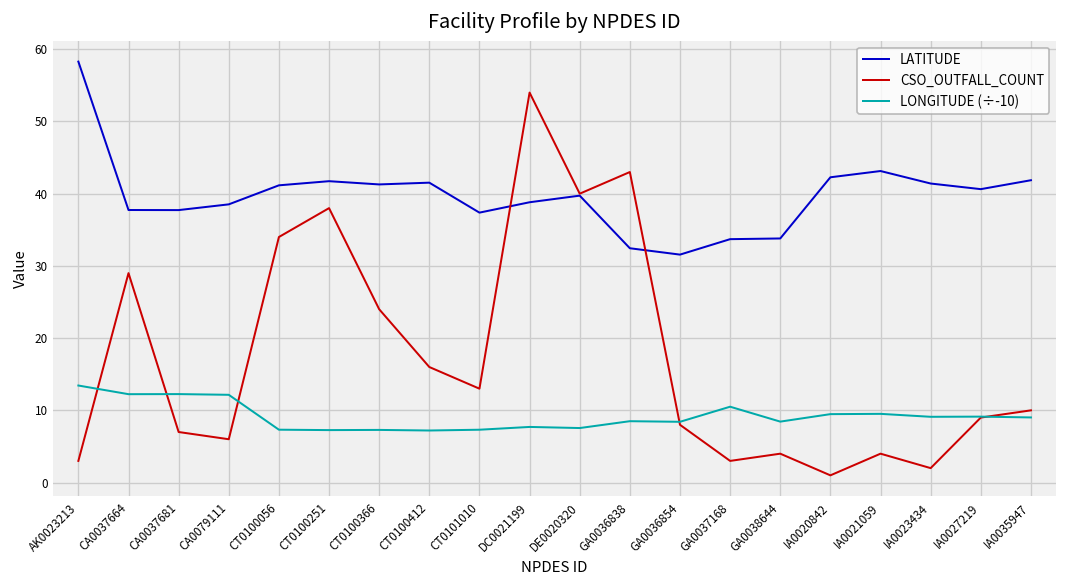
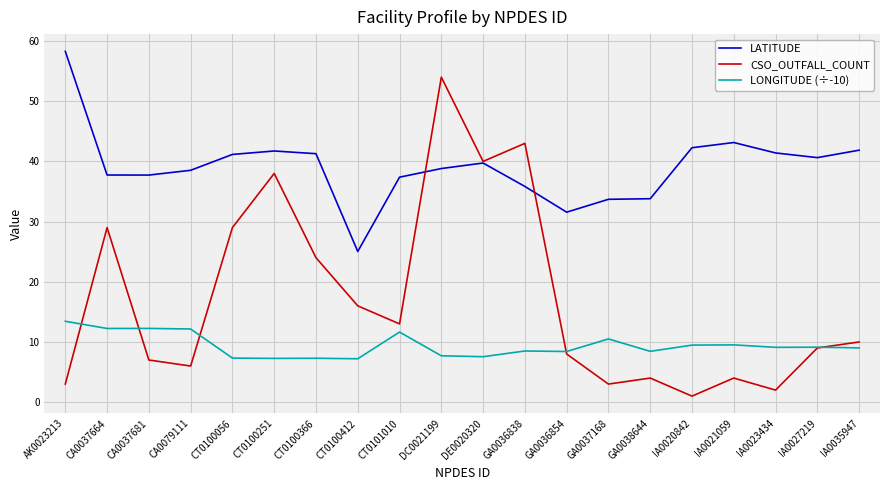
  {
    "LATITUDE": {
      "AK0023213": 58,
      "CA0037664": 38,
      "CA0037681": 38,
      "CA0079111": 39,
      "CT0100056": 41,
      "CT0100251": 42,
      "CT0100366": 41,
-     "CT0100412": 42,
+     "CT0100412": 25,
      "CT0101010": 37,
      "DC0021199": 39,
-     "GA0036838": 32,
+     "GA0036838": 36,
      "GA0036854": 32,
      "GA0037168": 34,
      "GA0038644": 34,
      "IA0020842": 42,
      "IA0021059": 43,
      "IA0023434": 41,
      "IA0027219": 41,
      "IA0035947": 42
    },
    "CSO_OUTFALL_COUNT": {
      "AK0023213": 3,
      "CA0037664": 29,
      "CA0037681": 7,
      "CA0079111": 6,
-     "CT0100056": 34,
+     "CT0100056": 29,
      "CT0100251": 38,
      "CT0100366": 24,
      "CT0100412": 16,
      "CT0101010": 13,
      "DC0021199": 54,
      "GA0036838": 43,
      "GA0037168": 3,
      "GA0038644": 4,
      "IA0020842": 1,
      "IA0021059": 4,
      "IA0023434": 2,
      "IA0035947": 10
    },
    "LONGITUDE (÷-10)": {
      "AK0023213": 13,
      "CA0037664": 12,
      "CA0037681": 12,
      "CA0079111": 12,
      "CT0100056": 7,
      "CT0100251": 7,
      "CT0100366": 7,
      "CT0100412": 7,
-     "CT0101010": 7,
+     "CT0101010": 12,
      "DC0021199": 8,
      "DE0020320": 8,
      "GA0036838": 8,
      "GA0037168": 11,
      "GA0038644": 8,
      "IA0020842": 9,
      "IA0021059": 10,
      "IA0023434": 9,
      "IA0035947": 9
    }
  }
